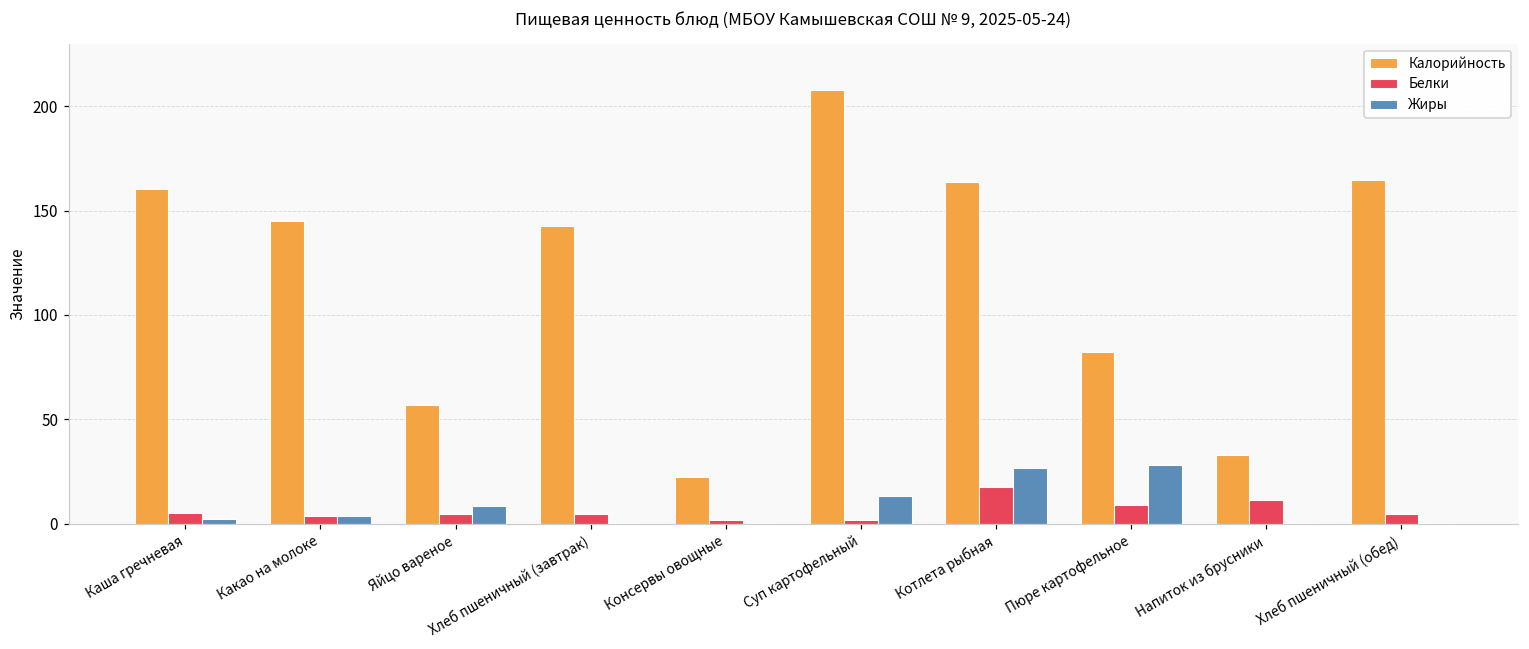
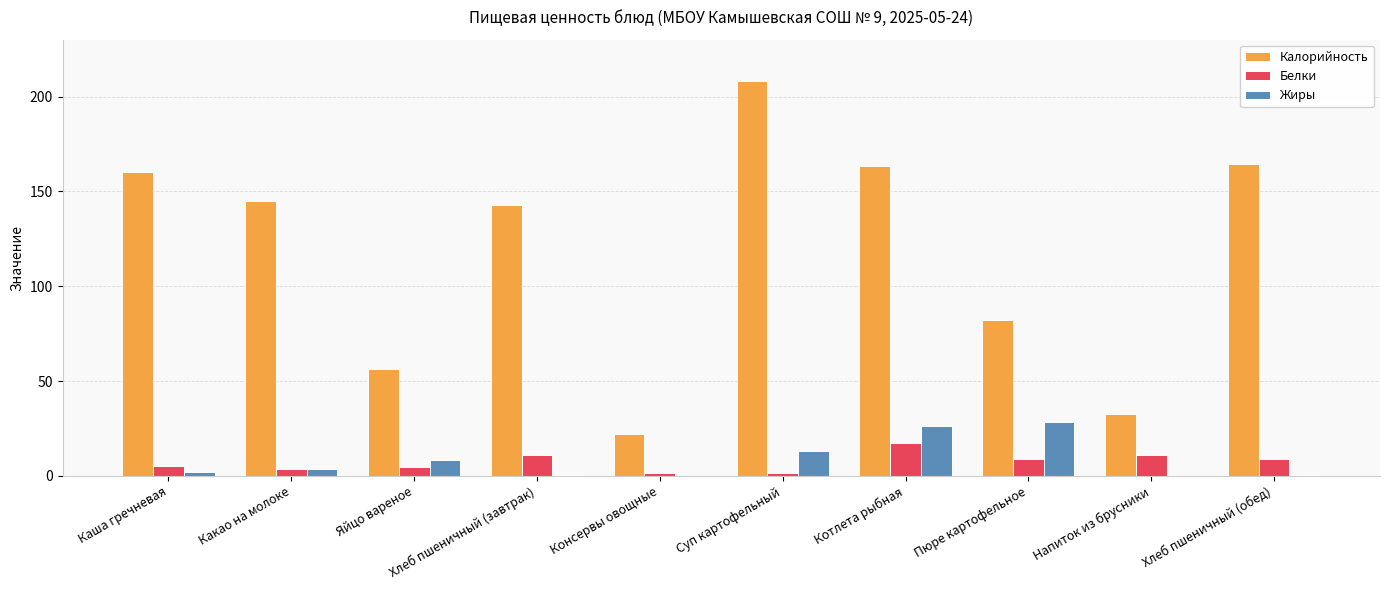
  {
    "Калорийность": {
      "Каша гречневая": 160,
      "Какао на молоке": 145,
      "Яйцо вареное": 57,
      "Хлеб пшеничный (завтрак)": 143,
      "Консервы овощные": 22,
      "Суп картофельный": 208,
      "Котлета рыбная": 164,
      "Пюре картофельное": 82,
      "Напиток из брусники": 33,
      "Хлеб пшеничный (обед)": 165
    },
    "Белки": {
      "Каша гречневая": 5,
      "Какао на молоке": 4,
      "Яйцо вареное": 5,
-     "Хлеб пшеничный (завтрак)": 5,
+     "Хлеб пшеничный (завтрак)": 11,
      "Консервы овощные": 2,
      "Суп картофельный": 2,
      "Котлета рыбная": 18,
      "Пюре картофельное": 9,
      "Напиток из брусники": 11,
-     "Хлеб пшеничный (обед)": 5
+     "Хлеб пшеничный (обед)": 9
    },
    "Жиры": {
      "Каша гречневая": 2,
      "Какао на молоке": 4,
      "Яйцо вареное": 9,
      "Суп картофельный": 13,
      "Котлета рыбная": 26,
      "Пюре картофельное": 28
    }
  }
